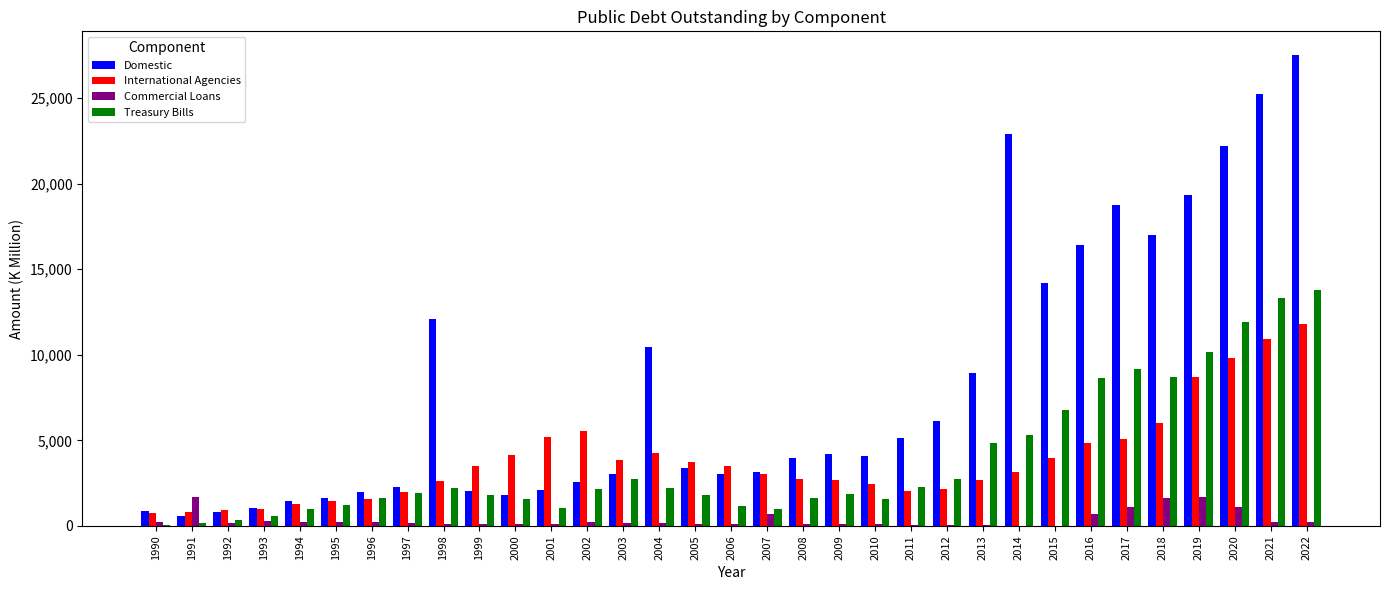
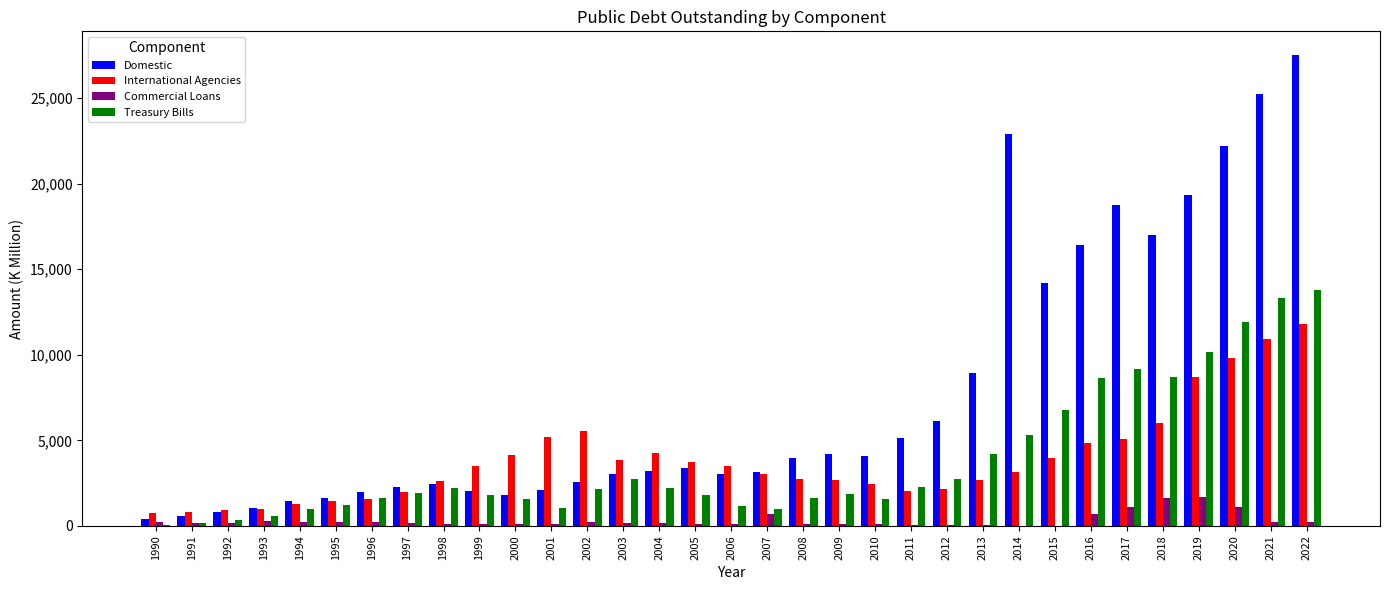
  {
    "Domestic": {
-     "1990": "900",
+     "1990": "400",
      "1991": "600",
      "1992": "800",
      "1993": "1,000",
      "1994": "1,400",
      "1995": "1,600",
      "1996": "2,000",
      "1997": "2,300",
-     "1998": "12,100",
+     "1998": "2,500",
      "1999": "2,000",
      "2000": "1,800",
      "2001": "2,100",
      "2002": "2,600",
      "2003": "3,000",
-     "2004": "10,400",
+     "2004": "3,200",
      "2005": "3,400",
      "2006": "3,100",
      "2007": "3,200",
      "2008": "3,900",
      "2009": "4,200",
      "2010": "4,100",
      "2011": "5,100",
      "2012": "6,100",
      "2013": "8,900",
      "2014": "22,900",
      "2015": "14,200",
      "2016": "16,400",
      "2017": "18,800",
      "2018": "17,000",
      "2019": "19,300",
      "2020": "22,200",
      "2021": "25,300",
      "2022": "27,500"
    },
    "International Agencies": {
      "1990": "800",
      "1991": "800",
      "1992": "900",
      "1993": "1,000",
      "1994": "1,300",
      "1995": "1,500",
      "1996": "1,600",
      "1997": "2,000",
      "1998": "2,600",
      "1999": "3,500",
      "2000": "4,100",
      "2001": "5,200",
      "2002": "5,600",
      "2003": "3,800",
      "2004": "4,200",
      "2005": "3,700",
      "2006": "3,500",
      "2007": "3,000",
      "2008": "2,700",
      "2009": "2,700",
      "2010": "2,400",
      "2011": "2,100",
      "2012": "2,200",
      "2013": "2,700",
      "2014": "3,200",
      "2015": "4,000",
      "2016": "4,800",
      "2017": "5,000",
      "2018": "6,000",
      "2019": "8,700",
      "2020": "9,800",
      "2021": "10,900",
      "2022": "11,800"
    },
    "Commercial Loans": {
      "1990": "200",
-     "1991": "1,700",
+     "1991": "200",
      "1992": "200",
      "1993": "300",
      "1994": "200",
      "1995": "200",
      "1996": "200",
      "1997": "200",
      "2002": "200",
      "2003": "200",
      "2004": "200",
      "2007": "700",
      "2015": "0",
      "2016": "700",
      "2017": "1,100",
      "2018": "1,600",
      "2019": "1,700",
      "2020": "1,100",
      "2021": "200",
      "2022": "200"
    },
    "Treasury Bills": {
      "1991": "200",
      "1992": "400",
      "1993": "600",
      "1994": "1,000",
      "1995": "1,200",
      "1996": "1,600",
      "1997": "1,900",
      "1998": "2,200",
      "1999": "1,800",
      "2000": "1,600",
      "2001": "1,000",
      "2002": "2,200",
      "2003": "2,800",
      "2004": "2,200",
      "2005": "1,800",
      "2006": "1,200",
      "2007": "1,000",
      "2008": "1,600",
      "2009": "1,800",
      "2010": "1,600",
      "2011": "2,300",
      "2012": "2,800",
-     "2013": "4,900",
+     "2013": "4,200",
      "2014": "5,300",
      "2015": "6,800",
      "2016": "8,700",
      "2017": "9,200",
      "2018": "8,700",
      "2019": "10,200",
      "2020": "11,900",
      "2021": "13,300",
      "2022": "13,800"
    }
  }
